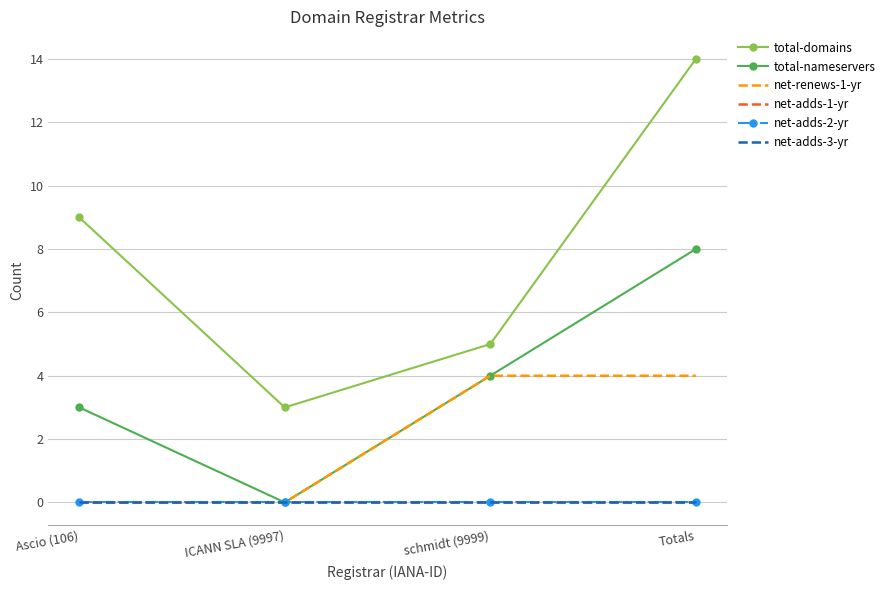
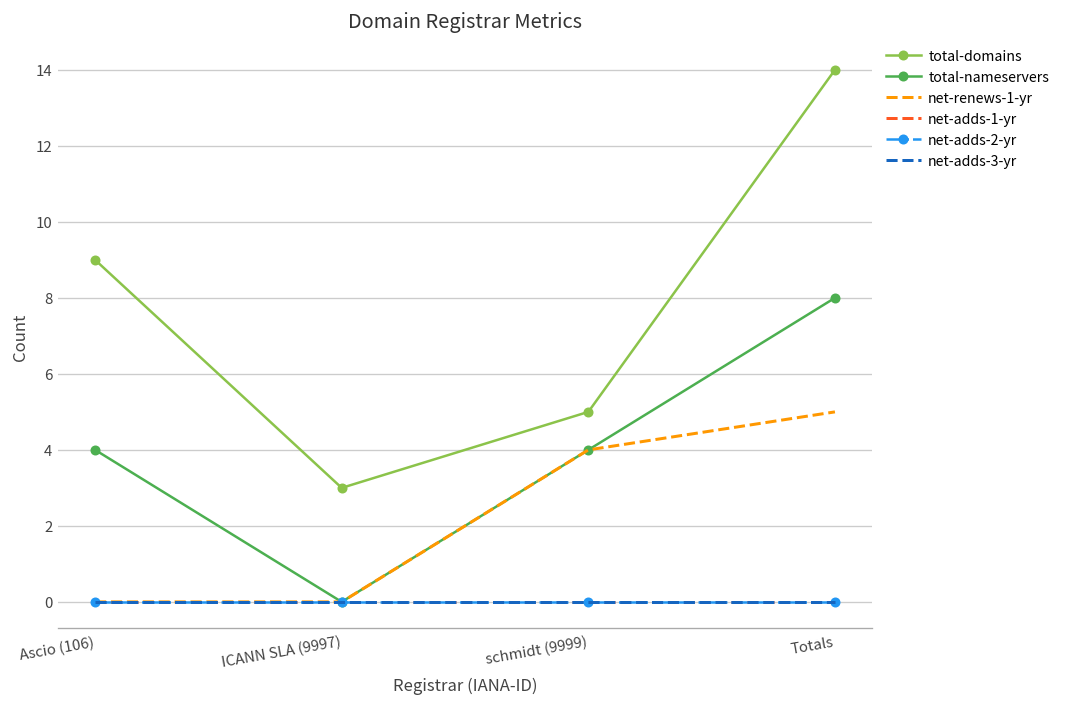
  {
    "total-domains": {
      "Ascio (106)": 9,
      "ICANN SLA (9997)": 3,
      "schmidt (9999)": 5,
      "Totals": 14
    },
    "total-nameservers": {
-     "Ascio (106)": 3,
+     "Ascio (106)": 4,
      "Totals": 8
    },
    "net-renews-1-yr": {
-     "Totals": 4
+     "Totals": 5
    },
    "net-adds-3-yr": {
      "schmidt (9999)": 0,
      "Totals": 0
    }
  }
